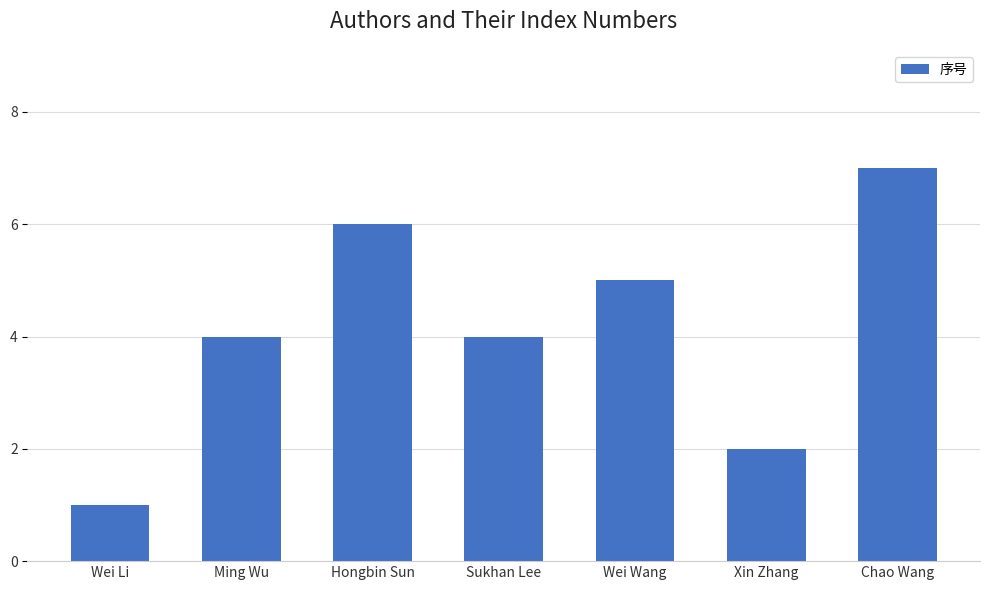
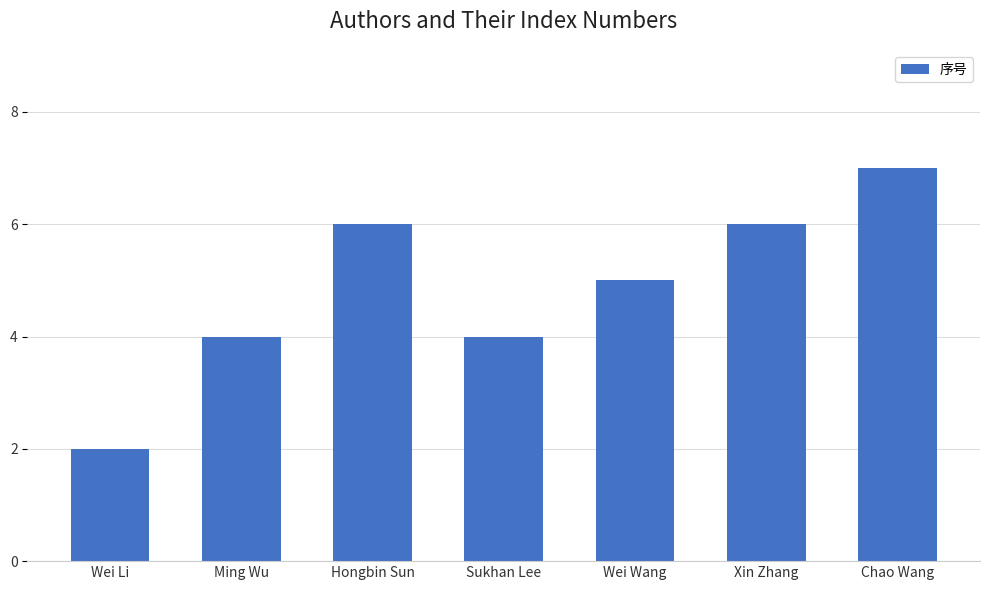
  {
-   "Wei Li": 1,
+   "Wei Li": 2,
    "Ming Wu": 4,
    "Hongbin Sun": 6,
    "Sukhan Lee": 4,
    "Wei Wang": 5,
-   "Xin Zhang": 2,
+   "Xin Zhang": 6,
    "Chao Wang": 7
  }
